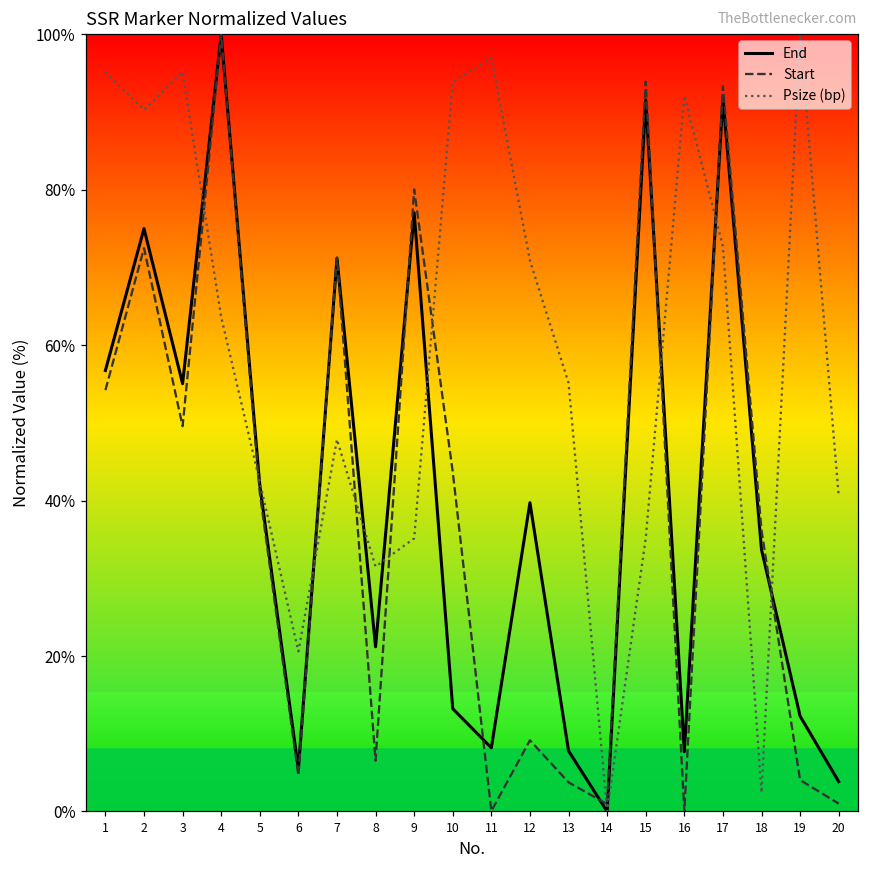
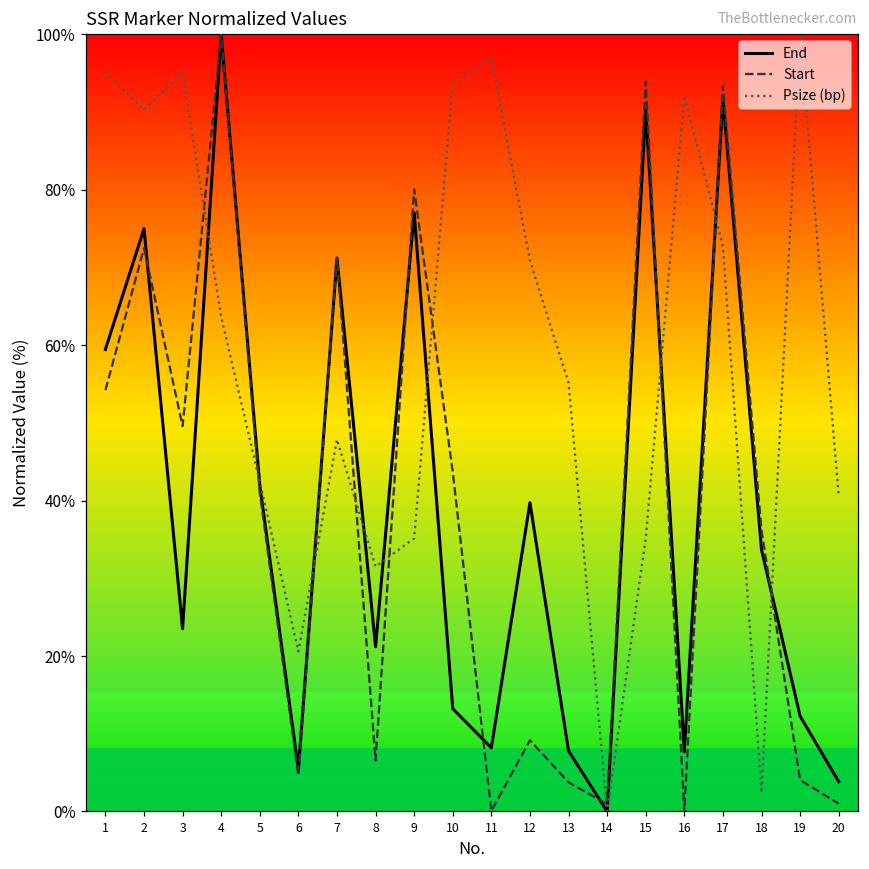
  {
    "End": {
-     "1": "57%",
+     "1": "59%",
      "2": "75%",
-     "3": "55%",
+     "3": "24%",
      "5": "42%",
      "8": "21%",
      "9": "77%",
      "10": "13%",
      "11": "8%",
      "12": "40%",
-     "15": "92%",
+     "15": "90%",
      "17": "92%",
      "18": "34%",
      "19": "12%"
    }
  }
